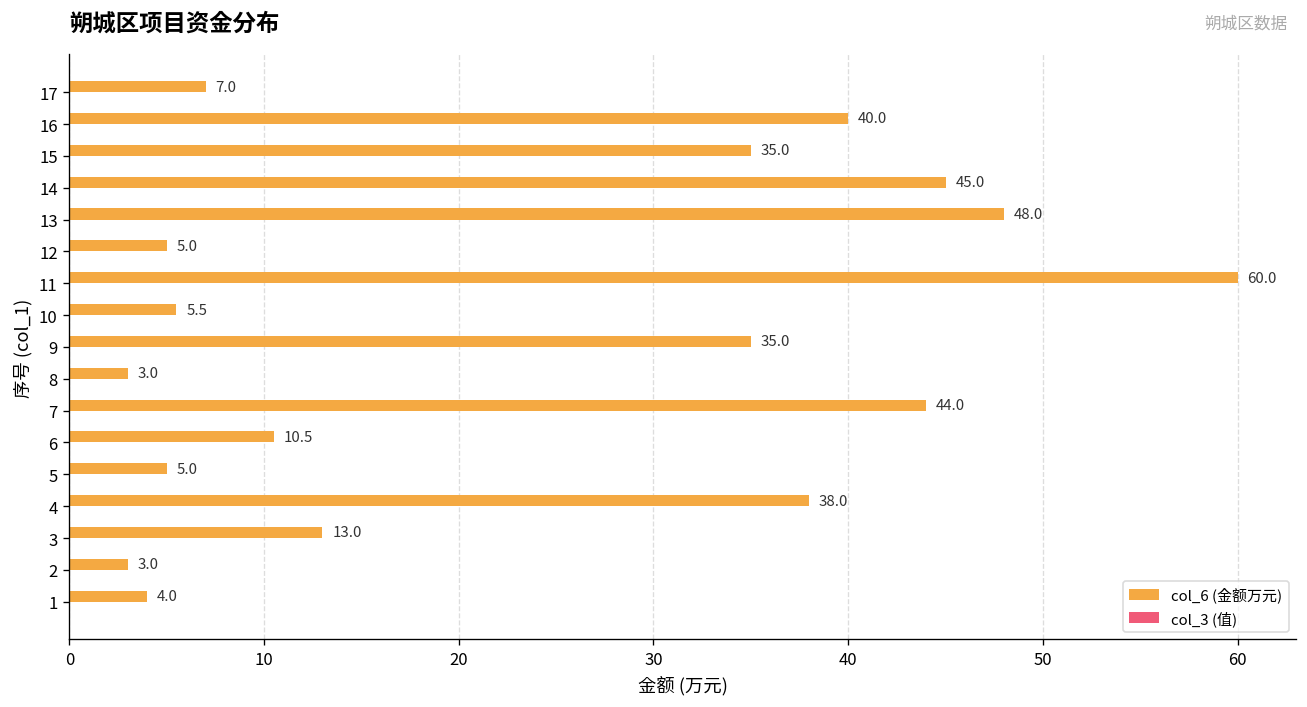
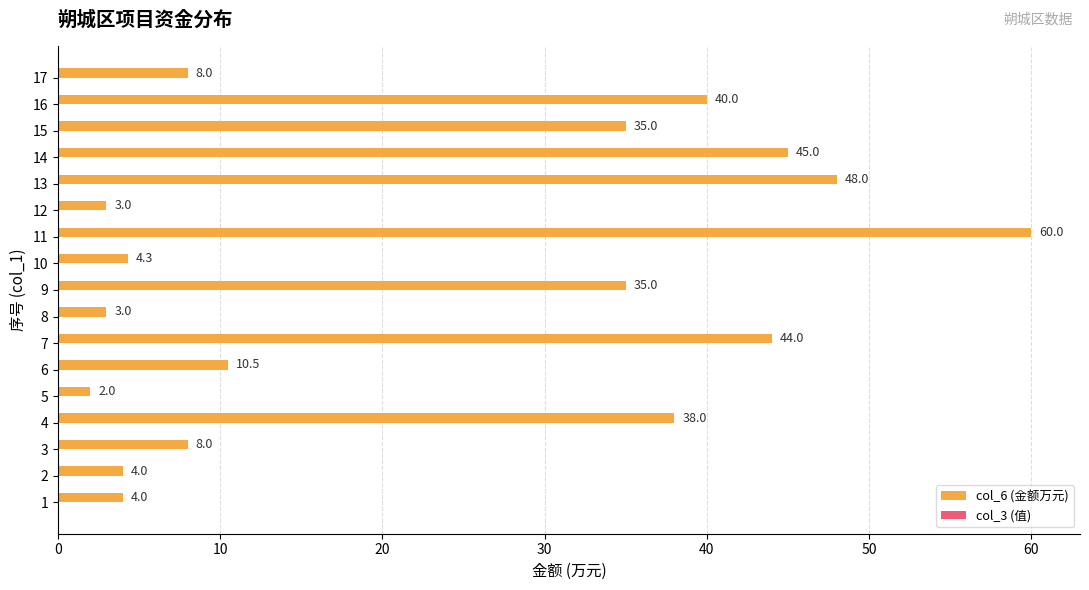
  {
    "col_6 (金额万元)": {
-     "17": 7.0,
+     "17": 8.0,
      "16": 40.0,
      "15": 35.0,
      "14": 45.0,
      "13": 48.0,
-     "12": 5.0,
+     "12": 3.0,
      "11": 60.0,
-     "10": 5.5,
+     "10": 4.3,
      "9": 35.0,
      "8": 3.0,
      "7": 44.0,
      "6": 10.5,
-     "5": 5.0,
+     "5": 2.0,
      "4": 38.0,
-     "3": 13.0,
-     "2": 3.0,
+     "3": 8.0,
+     "2": 4.0,
      "1": 4.0
    },
    "col_3 (值)": {
      "17": 0.0,
      "16": 0.0,
      "15": 0.0,
      "14": 0.0,
      "13": 0.0,
      "12": 0.0,
      "11": 0.0,
      "10": 0.0,
      "9": 0.0,
      "8": 0.0,
      "7": 0.0,
      "6": 0.0,
      "5": 0.0,
      "4": 0.0,
      "3": 0.0,
      "2": 0.0,
      "1": 0.0
    }
  }
